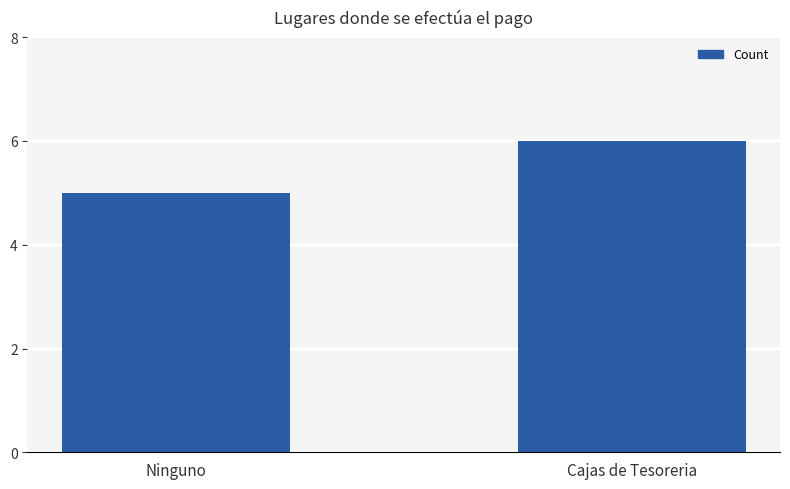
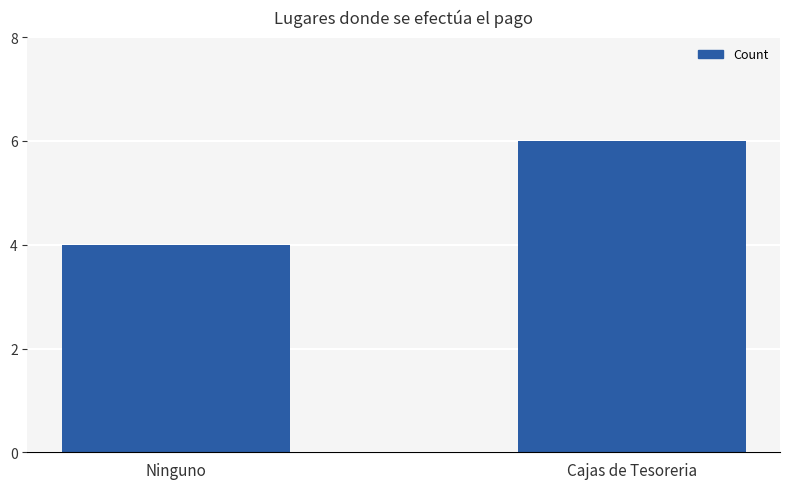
  {
-   "Ninguno": 5,
+   "Ninguno": 4,
    "Cajas de Tesoreria": 6
  }
